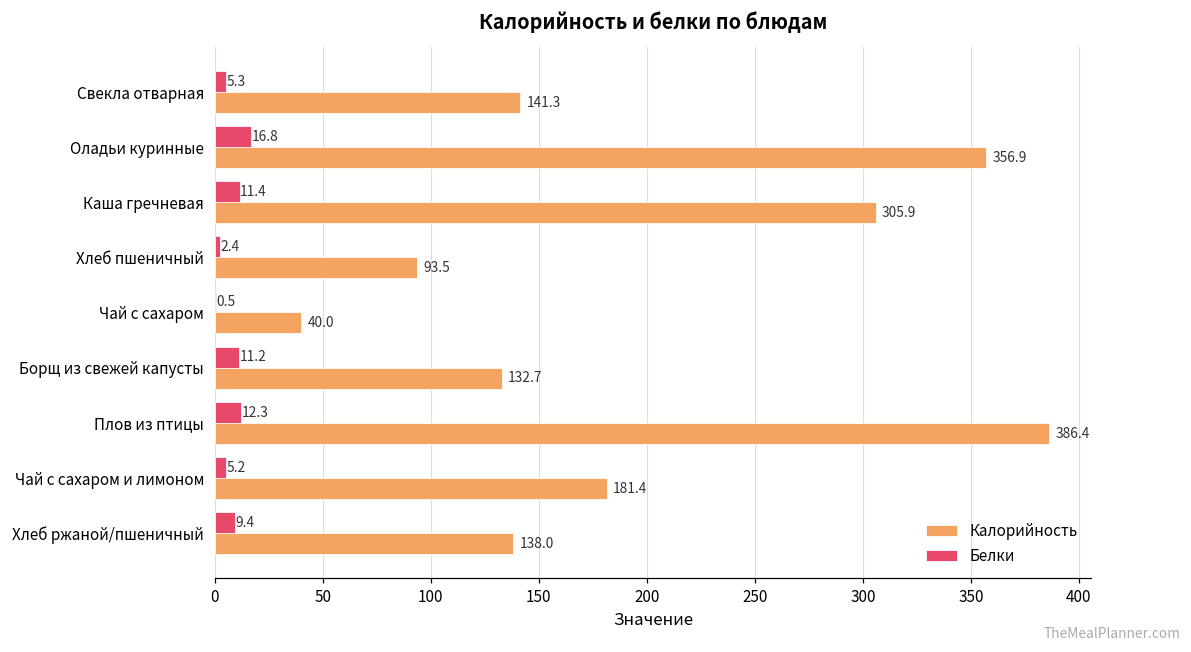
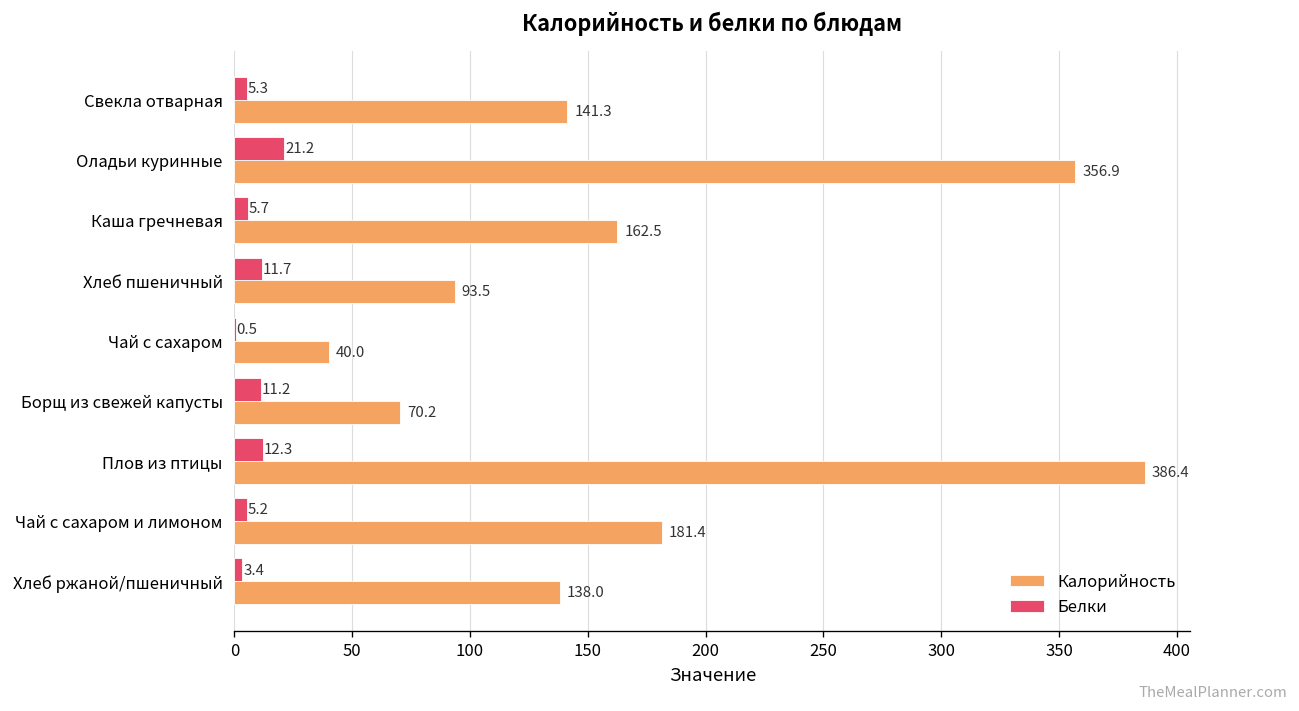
  {
    "Калорийность": {
      "Свекла отварная": 141.3,
      "Оладьи куринные": 356.9,
-     "Каша гречневая": 305.9,
+     "Каша гречневая": 162.5,
      "Хлеб пшеничный": 93.5,
      "Чай с сахаром": 40.0,
-     "Борщ из свежей капусты": 132.7,
+     "Борщ из свежей капусты": 70.2,
      "Плов из птицы": 386.4,
      "Чай с сахаром и лимоном": 181.4,
      "Хлеб ржаной/пшеничный": 138.0
    },
    "Белки": {
      "Свекла отварная": 5.3,
-     "Оладьи куринные": 16.8,
-     "Каша гречневая": 11.4,
-     "Хлеб пшеничный": 2.4,
+     "Оладьи куринные": 21.2,
+     "Каша гречневая": 5.7,
+     "Хлеб пшеничный": 11.7,
      "Чай с сахаром": 0.5,
      "Борщ из свежей капусты": 11.2,
      "Плов из птицы": 12.3,
      "Чай с сахаром и лимоном": 5.2,
-     "Хлеб ржаной/пшеничный": 9.4
+     "Хлеб ржаной/пшеничный": 3.4
    }
  }
